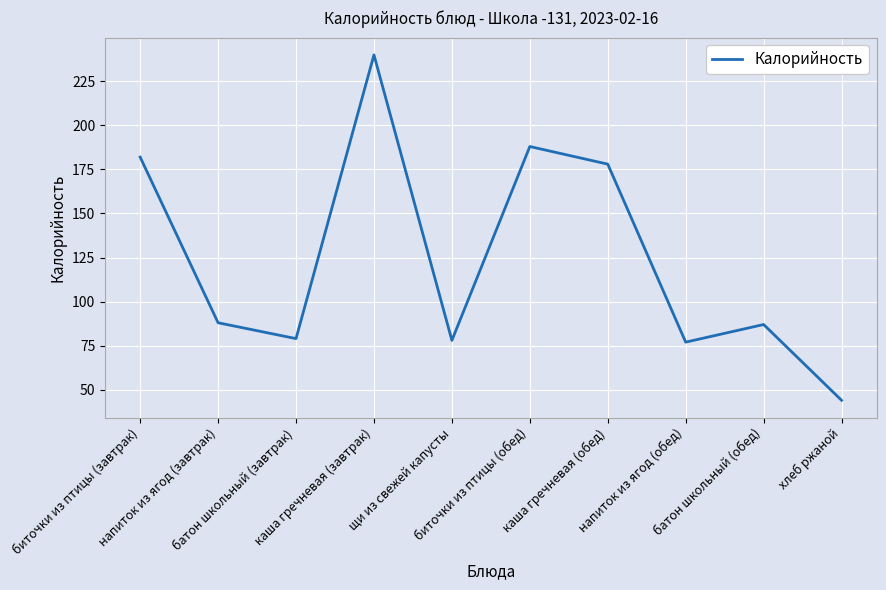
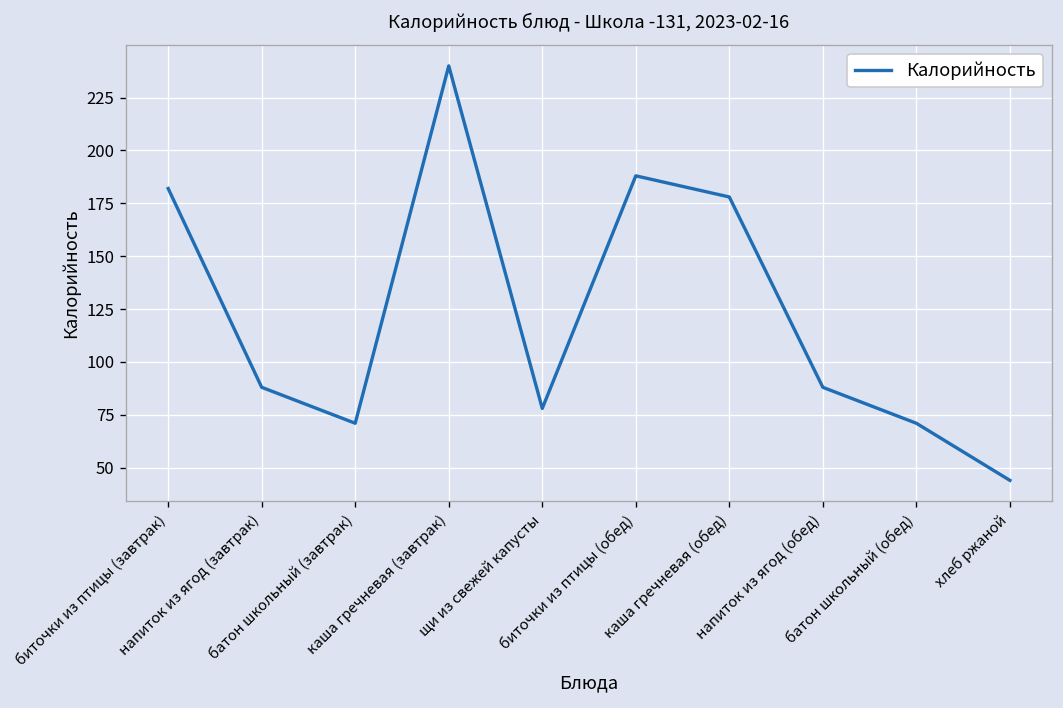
  {
    "биточки из птицы (завтрак)": 182,
    "напиток из ягод (завтрак)": 88,
-   "батон школьный (завтрак)": 79,
+   "батон школьный (завтрак)": 71,
    "каша гречневая (завтрак)": 240,
    "щи из свежей капусты": 78,
    "биточки из птицы (обед)": 188,
    "каша гречневая (обед)": 178,
-   "напиток из ягод (обед)": 77,
-   "батон школьный (обед)": 87,
+   "напиток из ягод (обед)": 88,
+   "батон школьный (обед)": 71,
    "хлеб ржаной": 44
  }
